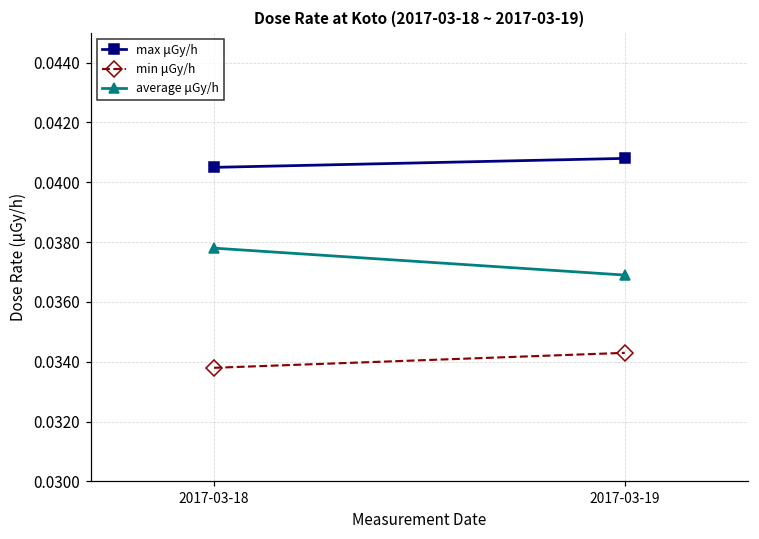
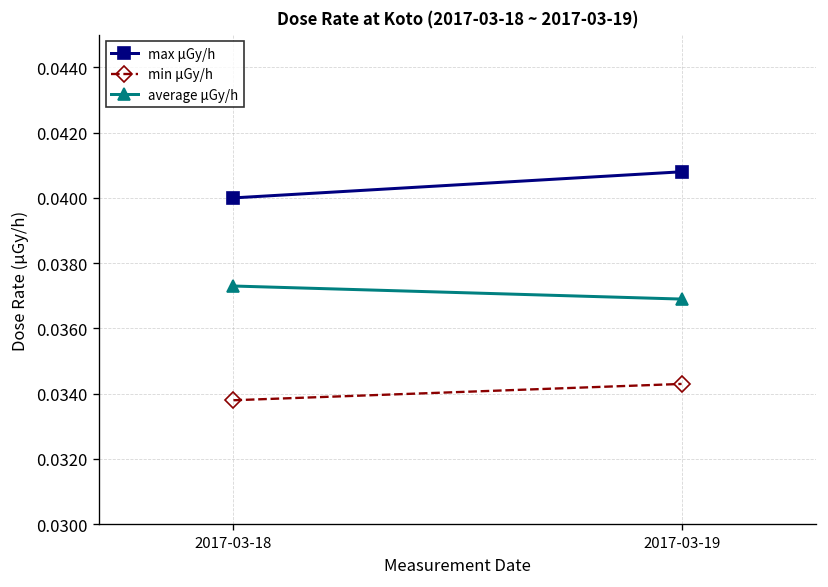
  {
    "max μGy/h": {
-     "2017-03-18": 0.0405,
+     "2017-03-18": 0.0400,
      "2017-03-19": 0.0408
    },
    "min μGy/h": {
      "2017-03-18": 0.0338,
      "2017-03-19": 0.0343
    },
    "average μGy/h": {
-     "2017-03-18": 0.0378,
+     "2017-03-18": 0.0373,
      "2017-03-19": 0.0369
    }
  }
